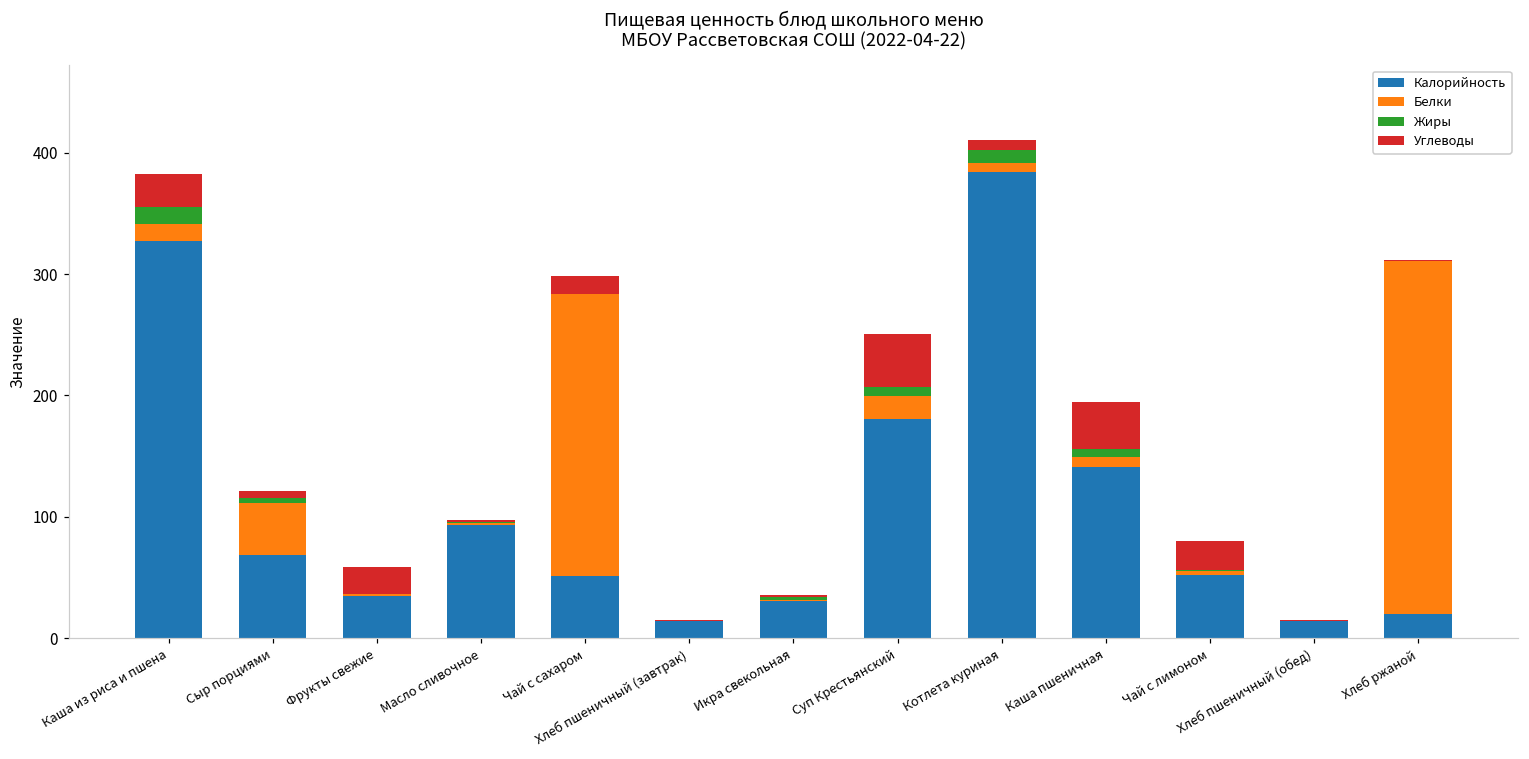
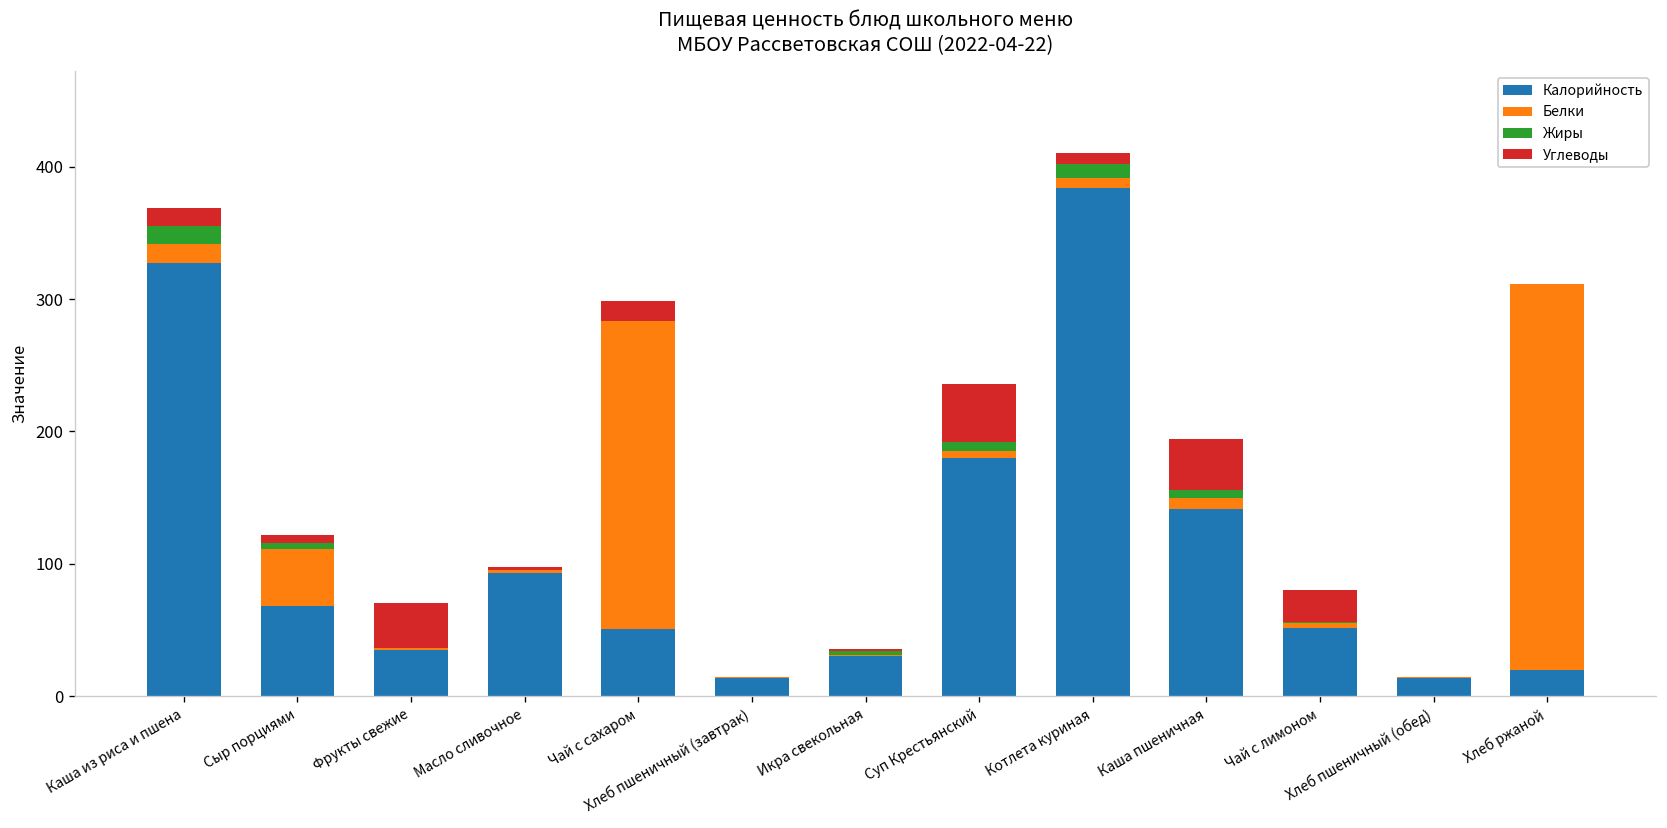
  {
    "Калорийность": {
      "Каша из риса и пшена": 327,
      "Сыр порциями": 68,
      "Фрукты свежие": 35,
      "Масло сливочное": 93,
      "Чай с сахаром": 51,
      "Хлеб пшеничный (завтрак)": 14,
      "Икра свекольная": 31,
      "Суп Крестьянский": 180,
      "Котлета куриная": 384,
      "Каша пшеничная": 141,
      "Чай с лимоном": 52,
      "Хлеб пшеничный (обед)": 14,
      "Хлеб ржаной": 20
    },
    "Белки": {
      "Каша из риса и пшена": 14,
      "Сыр порциями": 43,
      "Чай с сахаром": 233,
-     "Суп Крестьянский": 19,
+     "Суп Крестьянский": 5,
      "Котлета куриная": 8,
      "Каша пшеничная": 9,
      "Чай с лимоном": 4,
      "Хлеб ржаной": 291
    },
    "Жиры": {
      "Каша из риса и пшена": 14,
      "Сыр порциями": 5,
      "Икра свекольная": 3,
      "Суп Крестьянский": 7,
      "Котлета куриная": 10,
      "Каша пшеничная": 6
    },
    "Углеводы": {
-     "Каша из риса и пшена": 27,
+     "Каша из риса и пшена": 13,
      "Сыр порциями": 6,
-     "Фрукты свежие": 22,
+     "Фрукты свежие": 34,
      "Чай с сахаром": 15,
      "Суп Крестьянский": 43,
      "Котлета куриная": 9,
      "Каша пшеничная": 39,
      "Чай с лимоном": 24
    }
  }
